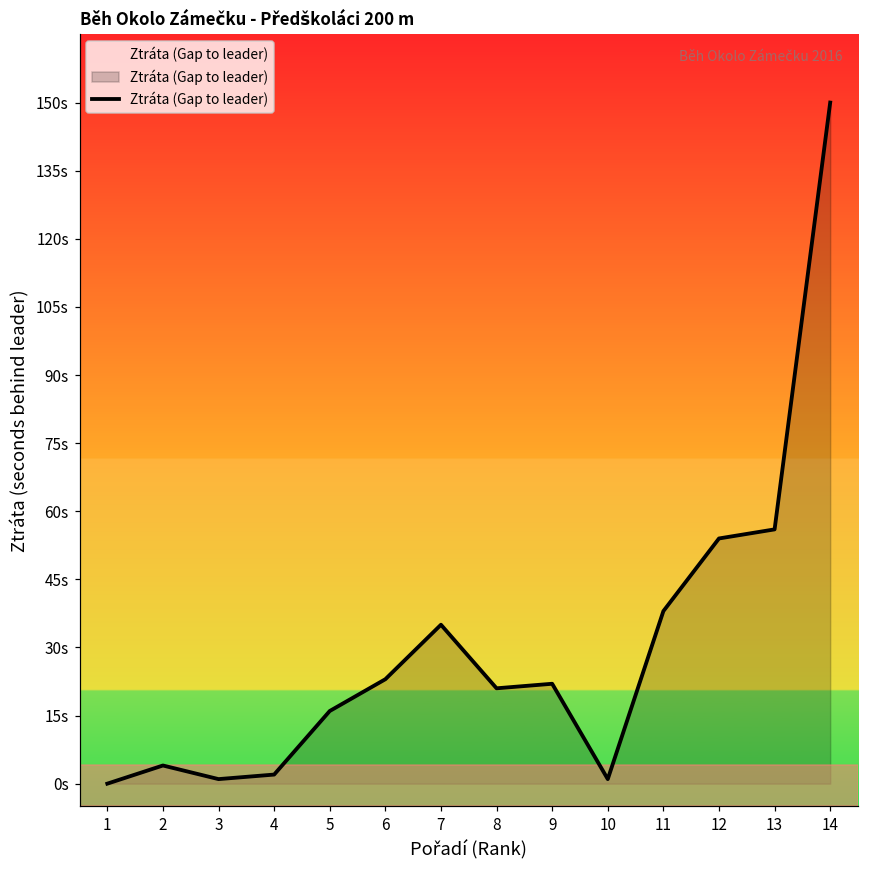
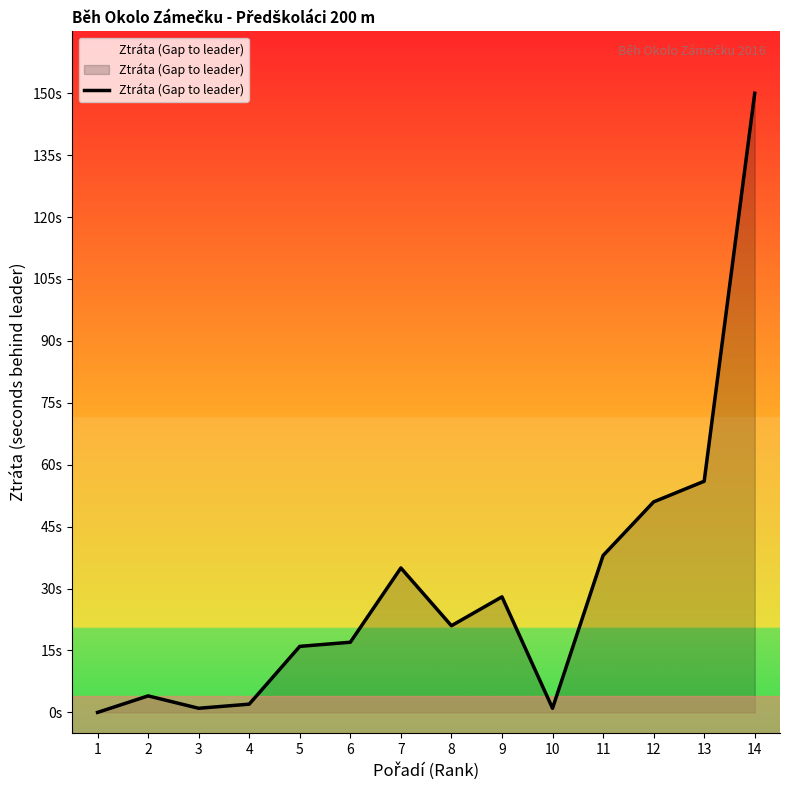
  {
    "5": "16s",
-   "6": "23s",
+   "6": "17s",
    "7": "35s",
    "8": "21s",
-   "9": "22s",
+   "9": "28s",
    "11": "38s",
-   "12": "54s",
+   "12": "51s",
    "13": "56s",
    "14": "150s"
  }
